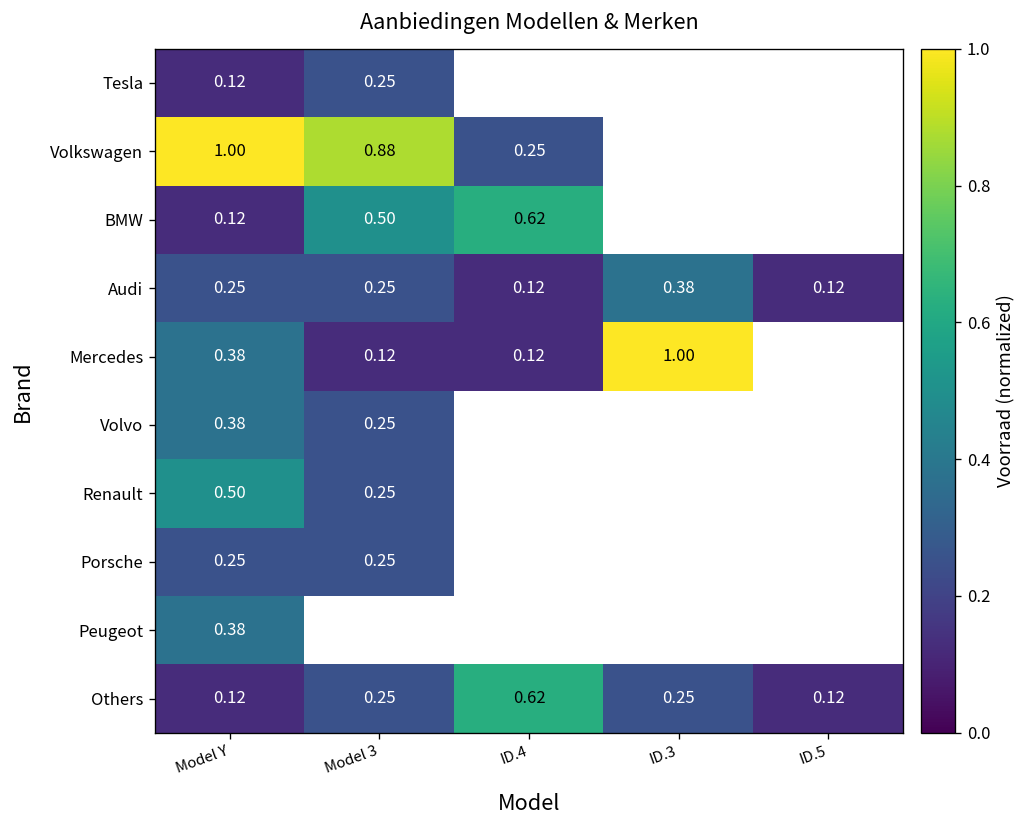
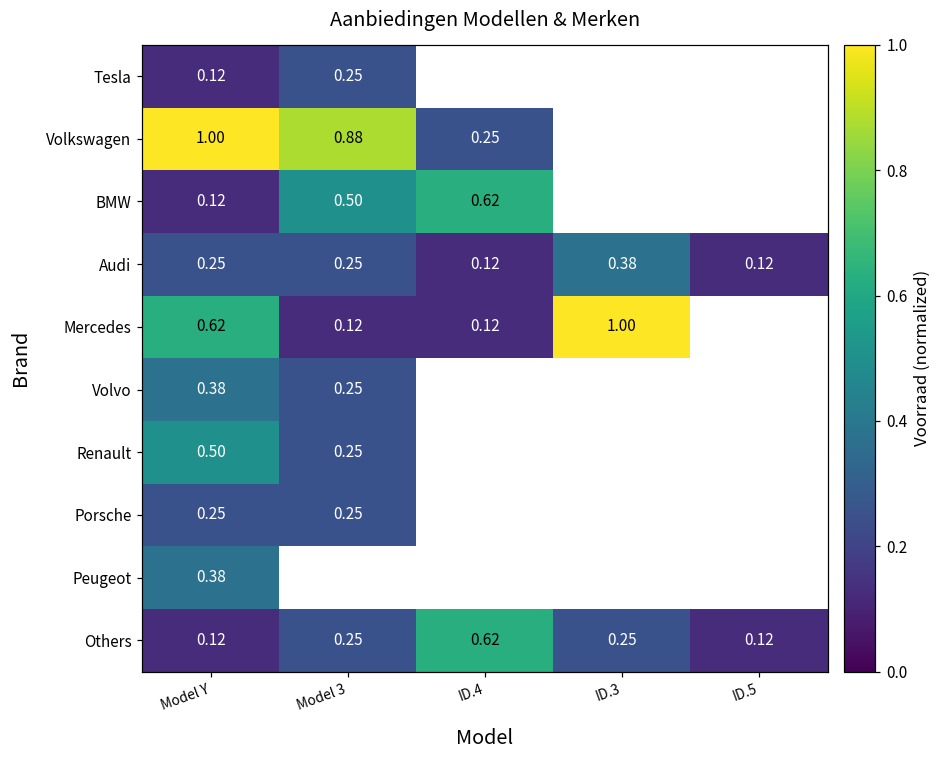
  {
    "Tesla": {
      "Model Y": 0.12,
      "Model 3": 0.25
    },
    "Volkswagen": {
      "Model Y": 1.00,
      "Model 3": 0.88,
      "ID.4": 0.25
    },
    "BMW": {
      "Model Y": 0.12,
      "Model 3": 0.50,
      "ID.4": 0.62
    },
    "Audi": {
      "Model Y": 0.25,
      "Model 3": 0.25,
      "ID.4": 0.12,
      "ID.3": 0.38,
      "ID.5": 0.12
    },
    "Mercedes": {
-     "Model Y": 0.38,
+     "Model Y": 0.62,
      "Model 3": 0.12,
      "ID.4": 0.12,
      "ID.3": 1.00
    },
    "Volvo": {
      "Model Y": 0.38,
      "Model 3": 0.25
    },
    "Renault": {
      "Model Y": 0.50,
      "Model 3": 0.25
    },
    "Porsche": {
      "Model Y": 0.25,
      "Model 3": 0.25
    },
    "Peugeot": {
      "Model Y": 0.38
    },
    "Others": {
      "Model Y": 0.12,
      "Model 3": 0.25,
      "ID.4": 0.62,
      "ID.3": 0.25,
      "ID.5": 0.12
    }
  }
